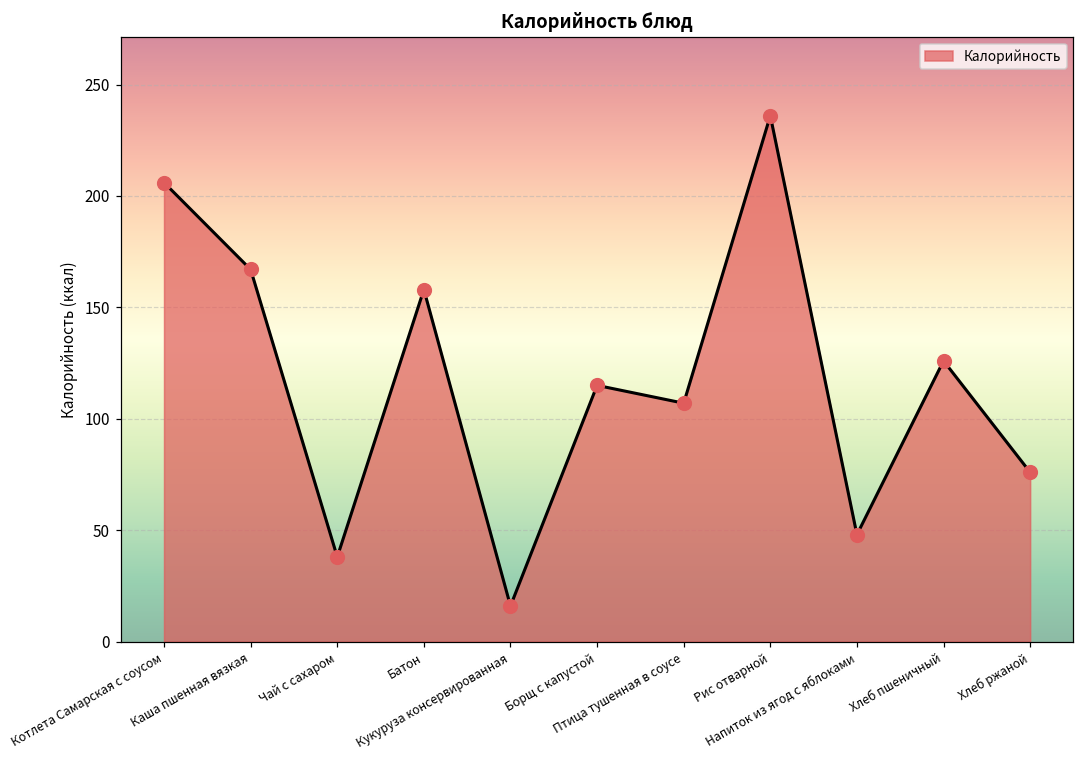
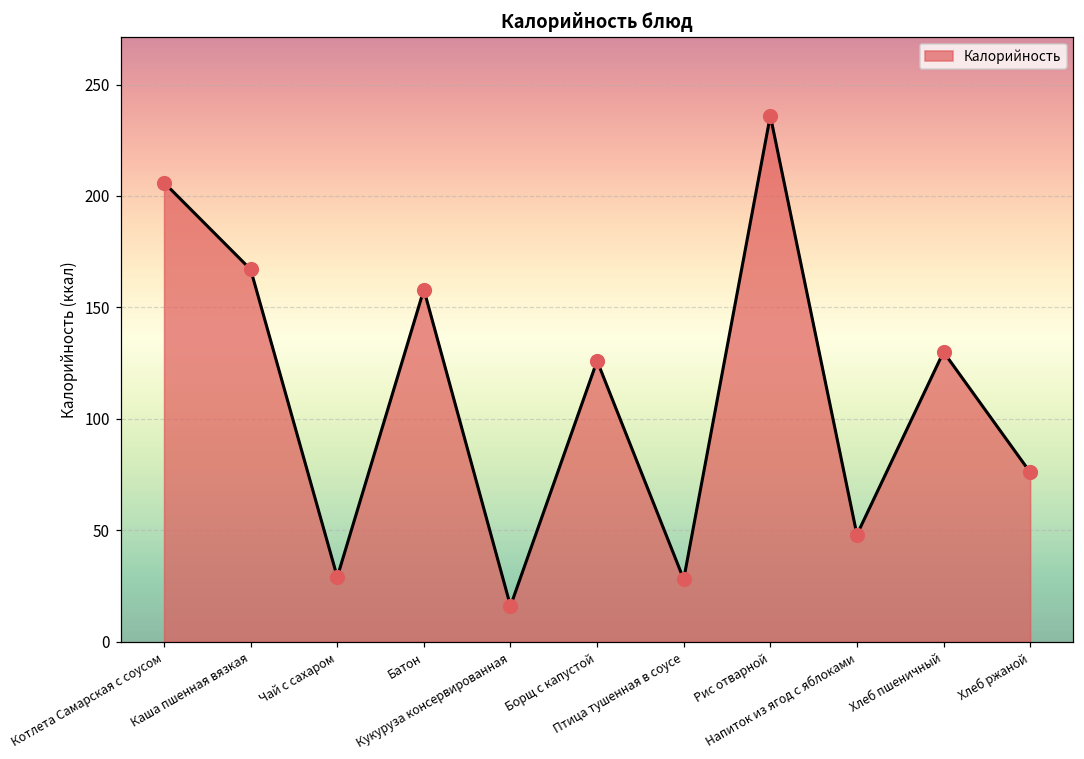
  {
    "Котлета Самарская с соусом": 206,
    "Каша пшенная вязкая": 167,
-   "Чай с сахаром": 38,
+   "Чай с сахаром": 29,
    "Батон": 158,
    "Кукуруза консервированная": 16,
-   "Борщ с капустой": 115,
-   "Птица тушенная в соусе": 107,
+   "Борщ с капустой": 126,
+   "Птица тушенная в соусе": 28,
    "Рис отварной": 236,
    "Напиток из ягод с яблоками": 48,
-   "Хлеб пшеничный": 126,
+   "Хлеб пшеничный": 130,
    "Хлеб ржаной": 76
  }
